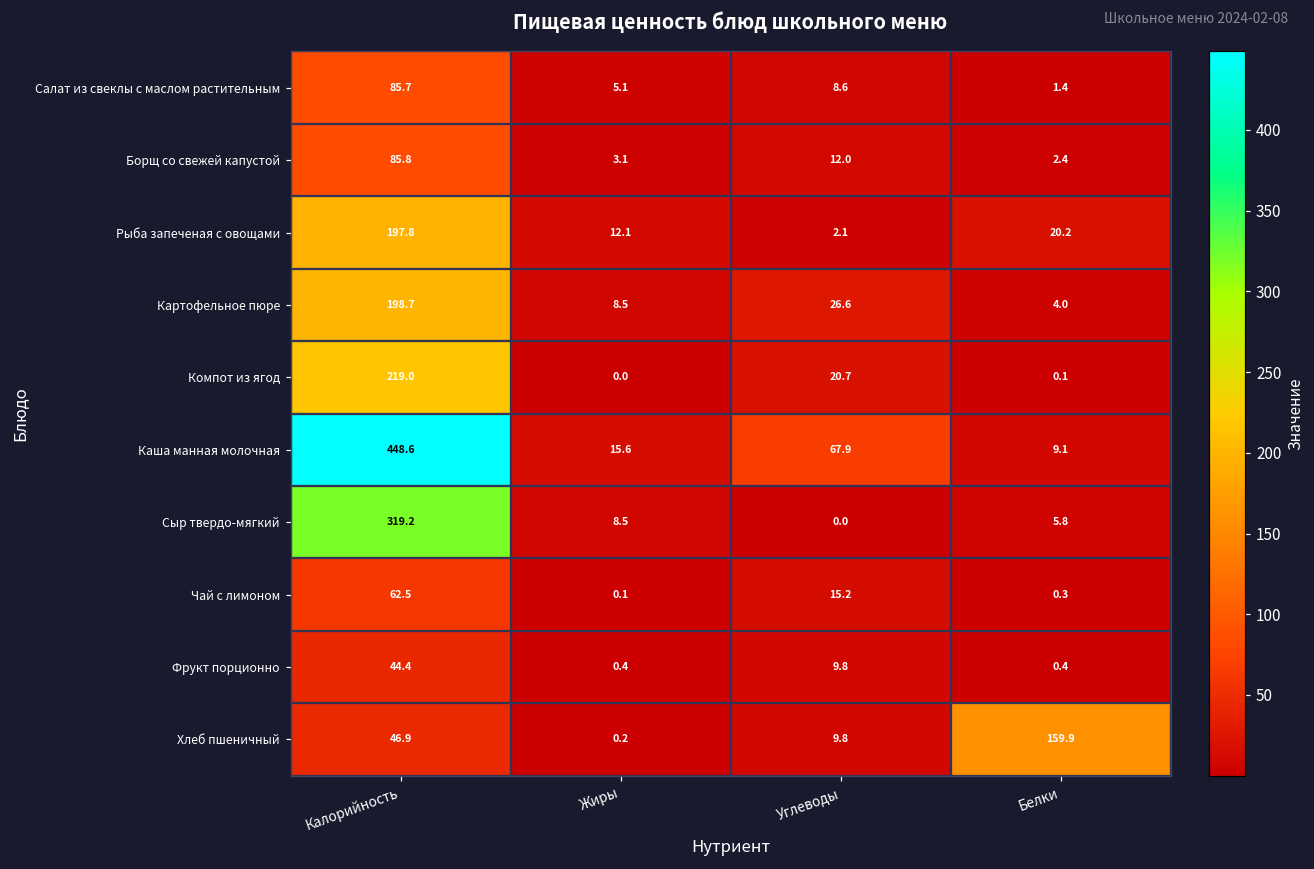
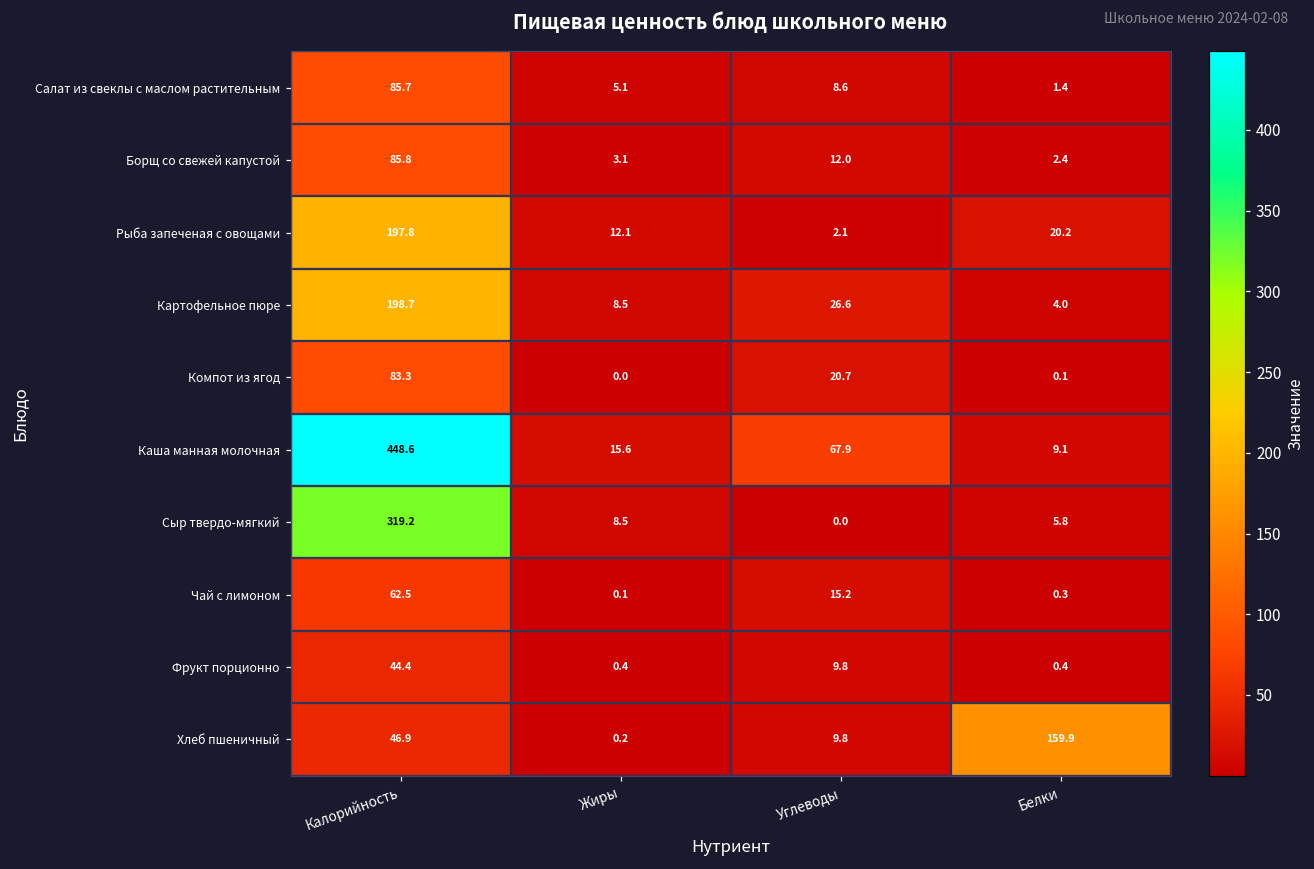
  {
    "Салат из свеклы с маслом растительным": {
      "Калорийность": 85.7,
      "Жиры": 5.1,
      "Углеводы": 8.6,
      "Белки": 1.4
    },
    "Борщ со свежей капустой": {
      "Калорийность": 85.8,
      "Жиры": 3.1,
      "Углеводы": 12.0,
      "Белки": 2.4
    },
    "Рыба запеченая с овощами": {
      "Калорийность": 197.8,
      "Жиры": 12.1,
      "Углеводы": 2.1,
      "Белки": 20.2
    },
    "Картофельное пюре": {
      "Калорийность": 198.7,
      "Жиры": 8.5,
      "Углеводы": 26.6,
      "Белки": 4.0
    },
    "Компот из ягод": {
-     "Калорийность": 219.0,
+     "Калорийность": 83.3,
      "Жиры": 0.0,
      "Углеводы": 20.7,
      "Белки": 0.1
    },
    "Каша манная молочная": {
      "Калорийность": 448.6,
      "Жиры": 15.6,
      "Углеводы": 67.9,
      "Белки": 9.1
    },
    "Сыр твердо-мягкий": {
      "Калорийность": 319.2,
      "Жиры": 8.5,
      "Углеводы": 0.0,
      "Белки": 5.8
    },
    "Чай с лимоном": {
      "Калорийность": 62.5,
      "Жиры": 0.1,
      "Углеводы": 15.2,
      "Белки": 0.3
    },
    "Фрукт порционно": {
      "Калорийность": 44.4,
      "Жиры": 0.4,
      "Углеводы": 9.8,
      "Белки": 0.4
    },
    "Хлеб пшеничный": {
      "Калорийность": 46.9,
      "Жиры": 0.2,
      "Углеводы": 9.8,
      "Белки": 159.9
    }
  }
